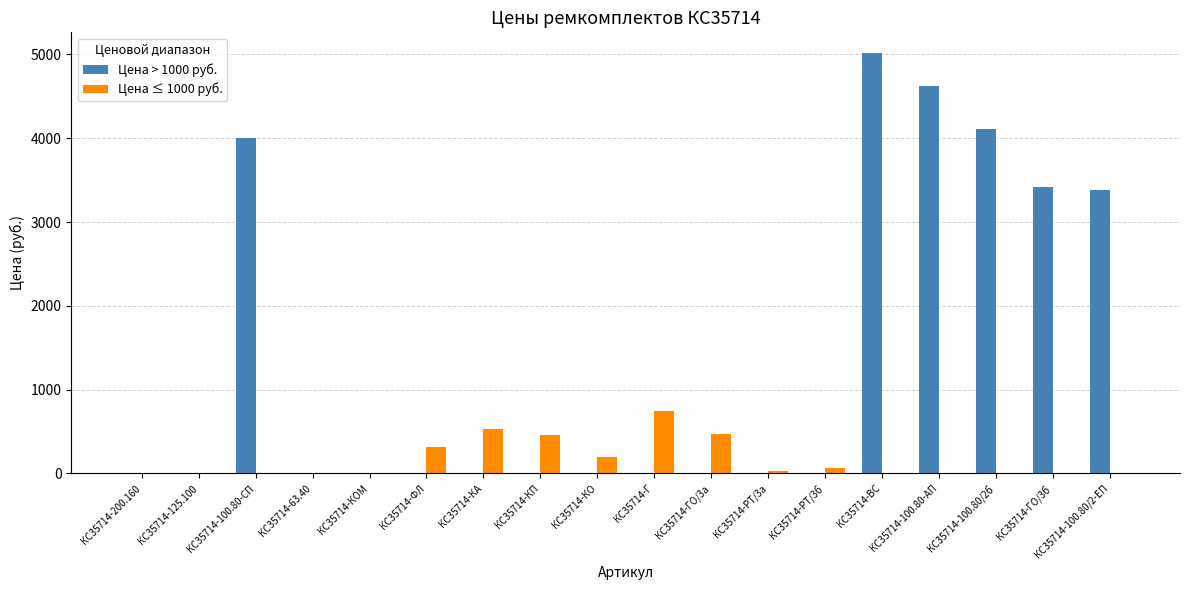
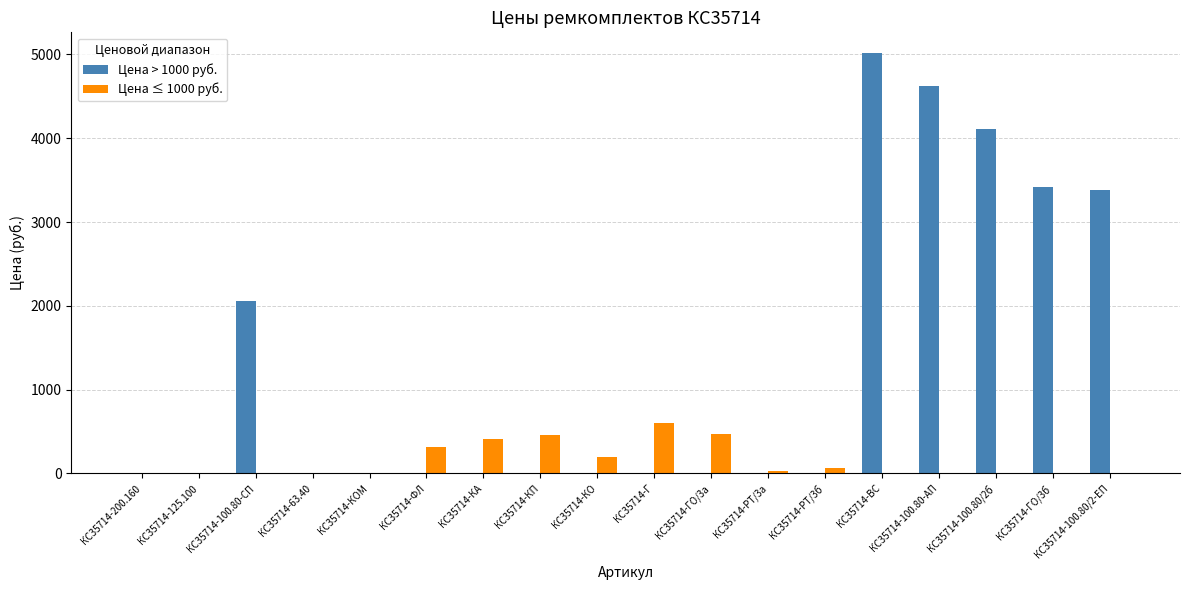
  {
    "Цена > 1000 руб.": {
      "КС35714-200.160": 0,
      "КС35714-125.100": 0,
-     "КС35714-100.80-СП": 4000,
+     "КС35714-100.80-СП": 2100,
      "КС35714-63.40": 0,
      "КС35714-КОМ": 0,
      "КС35714-ФЛ": 0,
      "КС35714-КА": 0,
      "КС35714-КП": 0,
      "КС35714-КО": 0,
      "КС35714-Г": 0,
      "КС35714-ГО/3а": 0,
      "КС35714-РТ/3а": 0,
      "КС35714-РТ/3б": 0,
      "КС35714-ВС": 5000,
      "КС35714-100.80-АП": 4600,
      "КС35714-100.80/2б": 4100,
      "КС35714-ГО/3б": 3400,
      "КС35714-100.80/2-ЕП": 3400
    },
    "Цена ≤ 1000 руб.": {
      "КС35714-100.80-СП": 0,
      "КС35714-ФЛ": 300,
-     "КС35714-КА": 500,
+     "КС35714-КА": 400,
      "КС35714-КП": 500,
      "КС35714-КО": 200,
-     "КС35714-Г": 700,
+     "КС35714-Г": 600,
      "КС35714-ГО/3а": 500,
      "КС35714-РТ/3а": 0,
      "КС35714-РТ/3б": 100,
      "КС35714-ВС": 0,
      "КС35714-100.80-АП": 0,
      "КС35714-100.80/2б": 0,
      "КС35714-ГО/3б": 0,
      "КС35714-100.80/2-ЕП": 0
    }
  }
